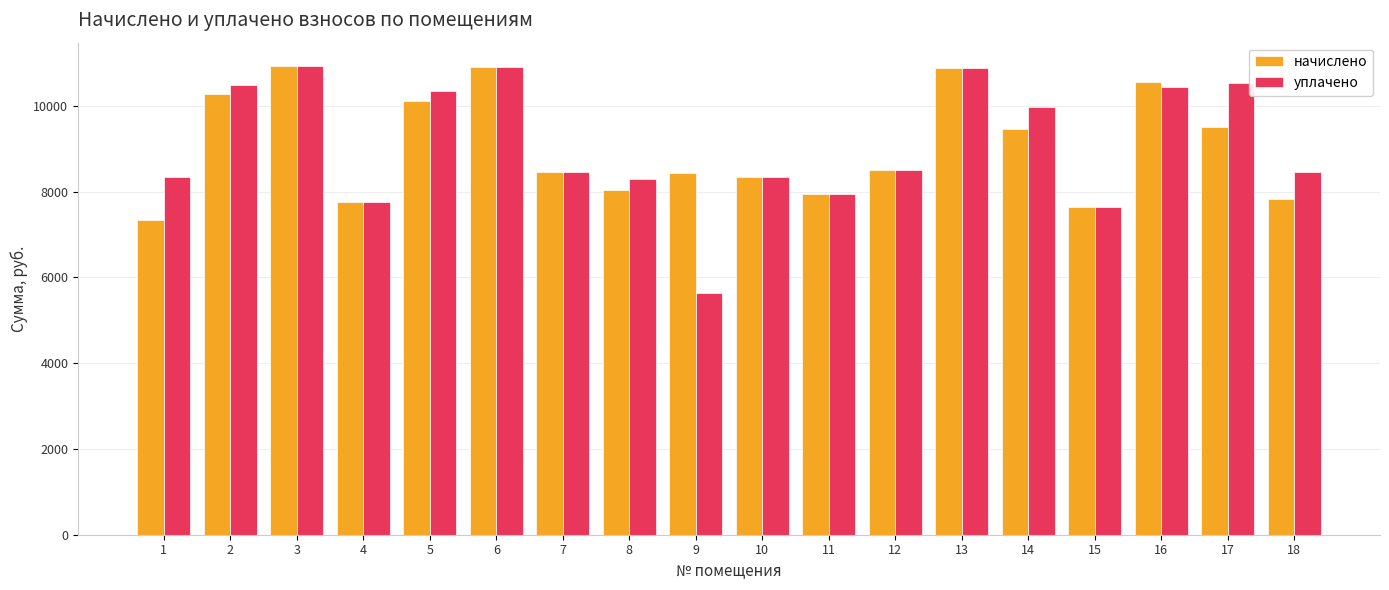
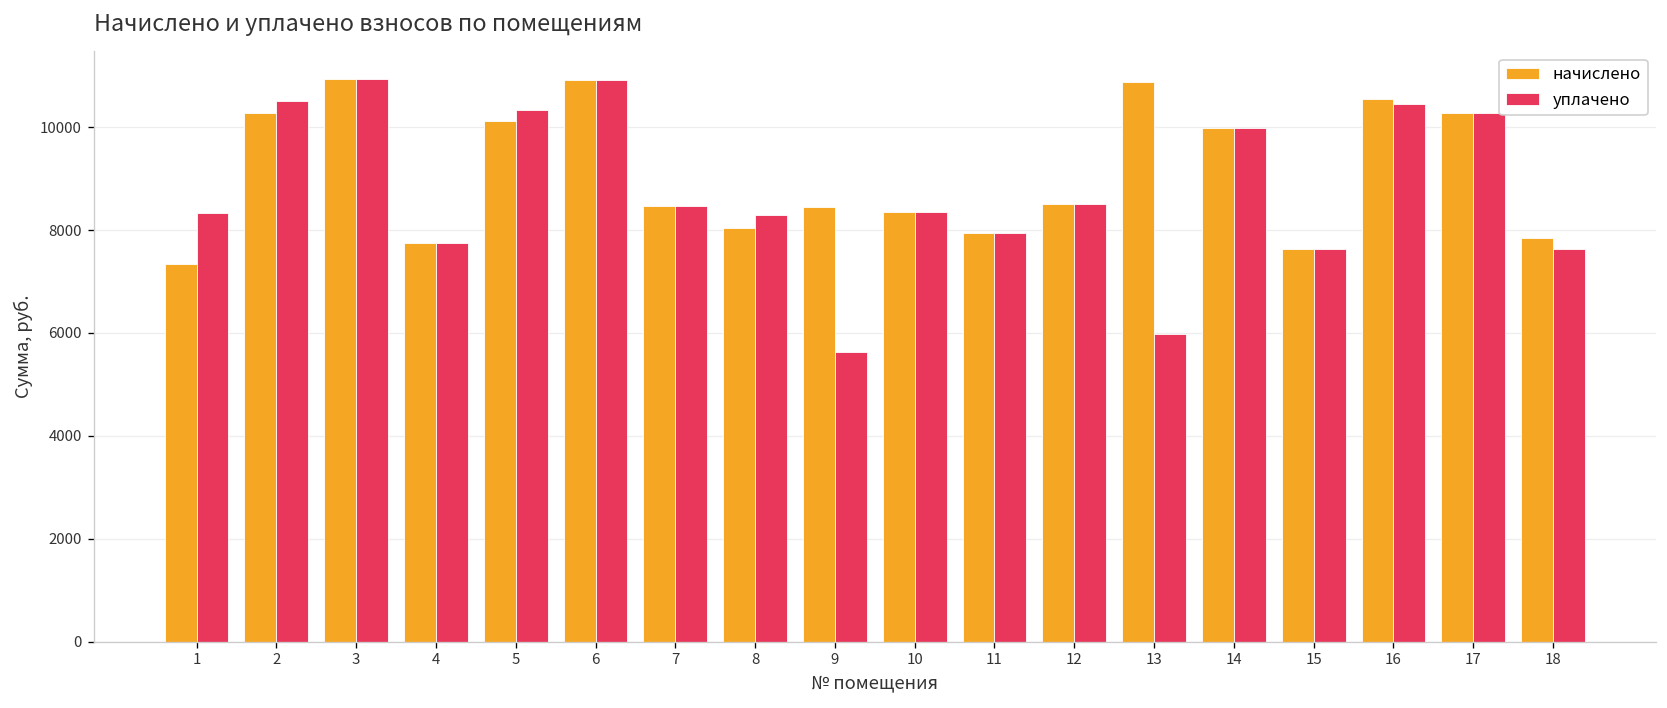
  {
    "начислено": {
      "1": 7300,
      "2": 10300,
      "3": 10900,
      "4": 7800,
      "5": 10100,
      "6": 10900,
      "7": 8500,
      "8": 8000,
      "9": 8400,
      "10": 8300,
      "11": 7900,
      "12": 8500,
      "13": 10900,
-     "14": 9500,
+     "14": 10000,
      "15": 7600,
      "16": 10500,
-     "17": 9500,
+     "17": 10300,
      "18": 7800
    },
    "уплачено": {
      "1": 8300,
      "2": 10500,
      "3": 10900,
      "4": 7800,
      "5": 10300,
      "6": 10900,
      "7": 8500,
      "8": 8300,
      "9": 5600,
      "10": 8300,
      "11": 7900,
      "12": 8500,
-     "13": 10900,
+     "13": 6000,
      "14": 10000,
      "15": 7600,
      "16": 10500,
-     "17": 10500,
-     "18": 8500
+     "17": 10300,
+     "18": 7600
    }
  }
